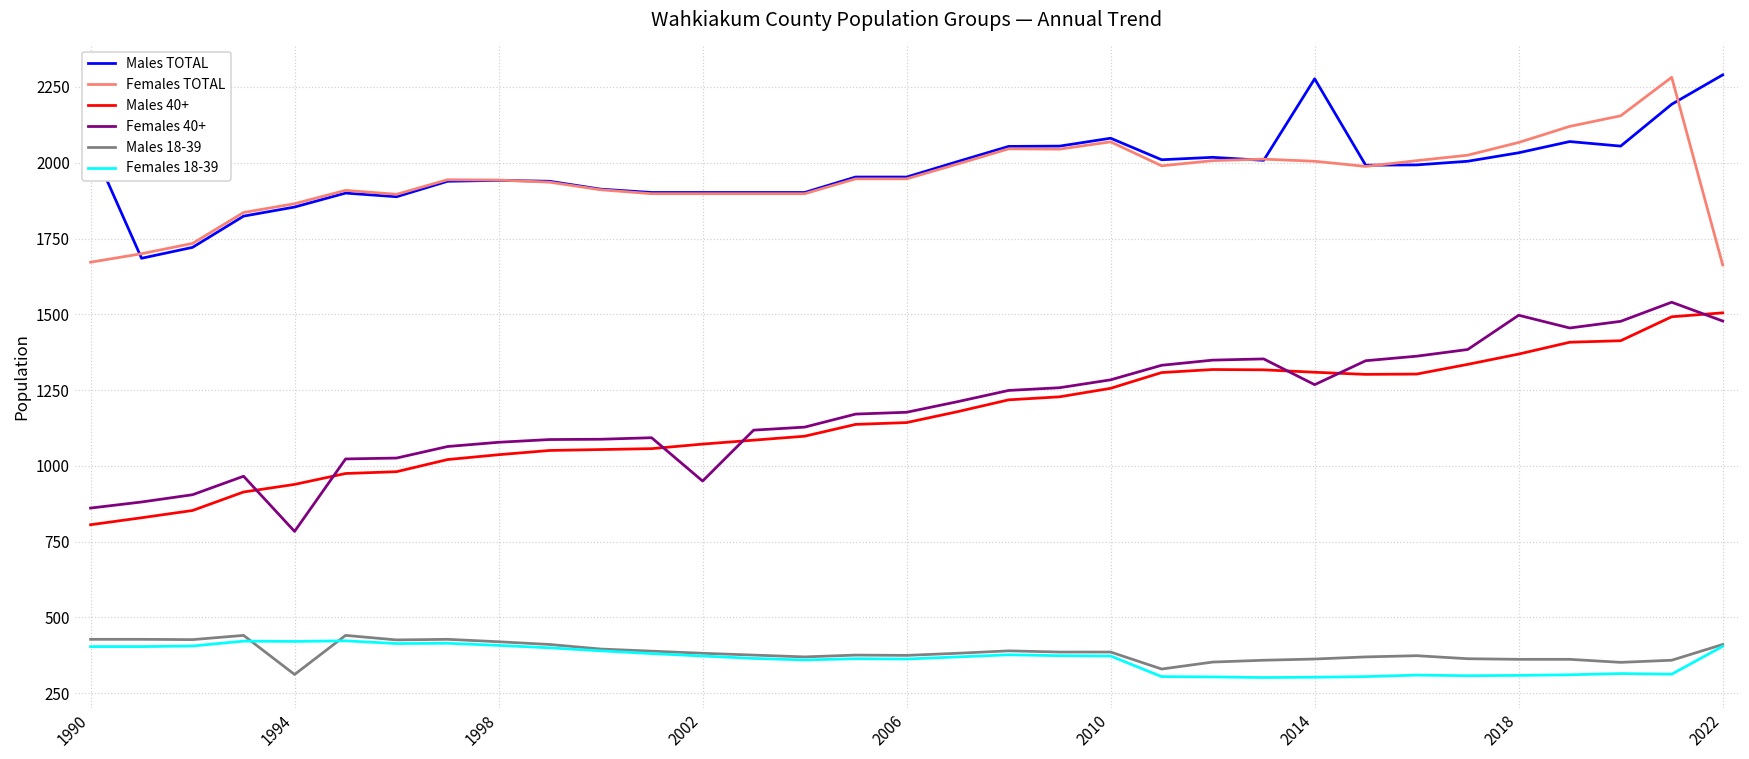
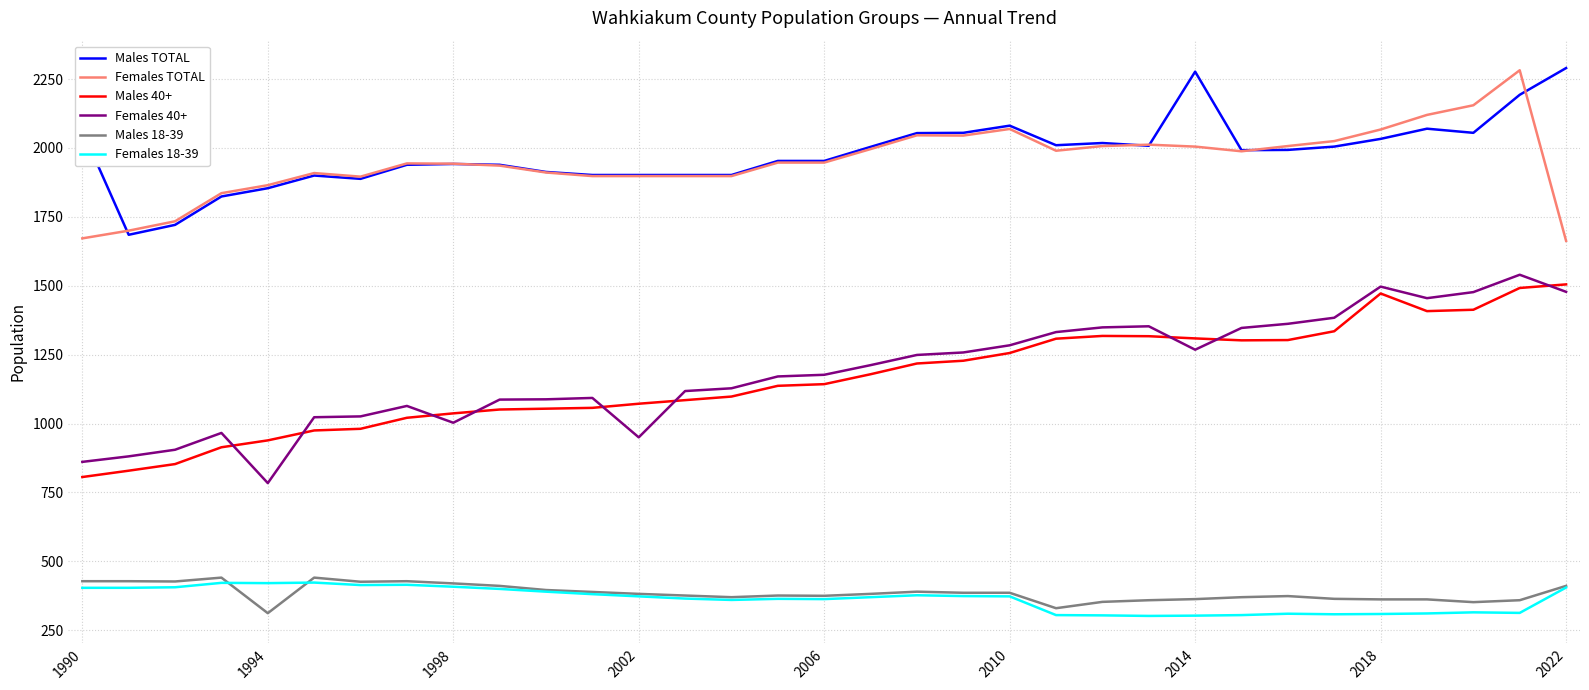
  {
    "Males TOTAL": {
      "1994": 1850,
      "2010": 2080,
      "2014": 2280,
      "2018": 2030,
      "2022": 2290
    },
    "Females TOTAL": {
      "1990": 1670,
      "1994": 1870,
      "2010": 2070,
      "2014": 2010,
      "2018": 2070,
      "2022": 1660
    },
    "Males 40+": {
      "1990": 810,
      "1994": 940,
      "1998": 1040,
      "2002": 1070,
      "2006": 1140,
      "2010": 1260,
      "2014": 1310,
-     "2018": 1370,
+     "2018": 1470,
      "2022": 1510
    },
    "Females 40+": {
      "1990": 860,
      "1994": 780,
-     "1998": 1080,
+     "1998": 1000,
      "2002": 950,
      "2006": 1180,
      "2010": 1280,
      "2014": 1270,
      "2018": 1500,
      "2022": 1480
    },
    "Males 18-39": {
      "1990": 430,
      "1994": 310,
      "1998": 420,
      "2006": 380,
      "2010": 390,
      "2014": 360,
      "2018": 360
    },
    "Females 18-39": {
      "1990": 400,
      "1994": 420,
      "1998": 410,
      "2006": 360,
      "2010": 370,
      "2014": 300,
      "2018": 310
    }
  }
